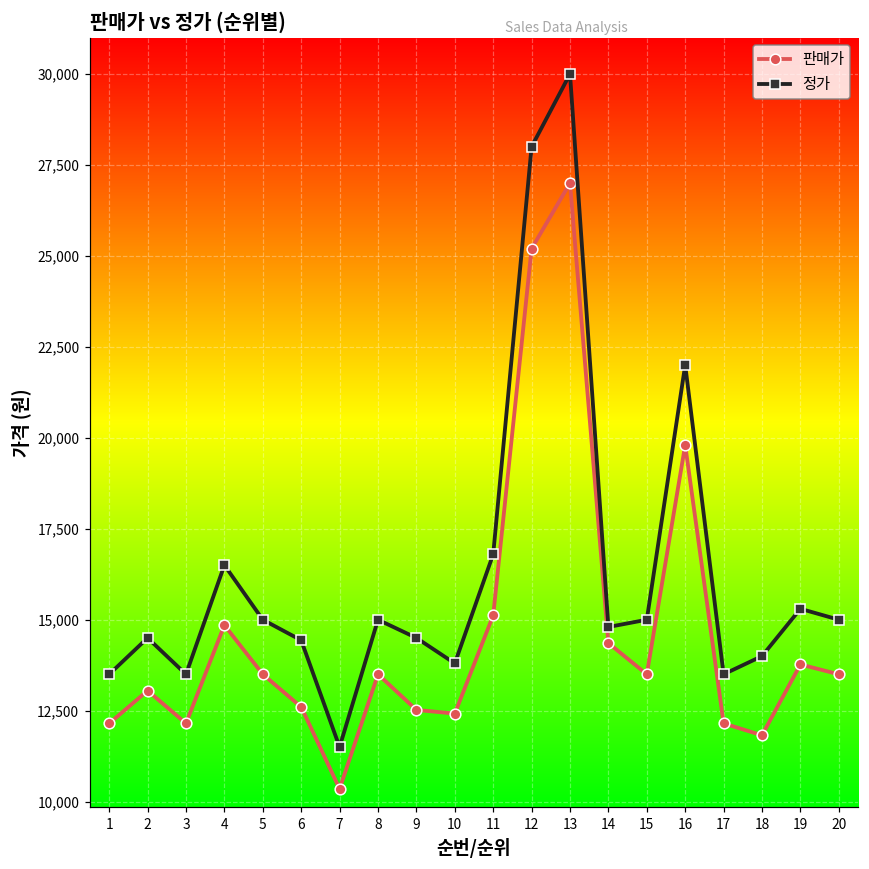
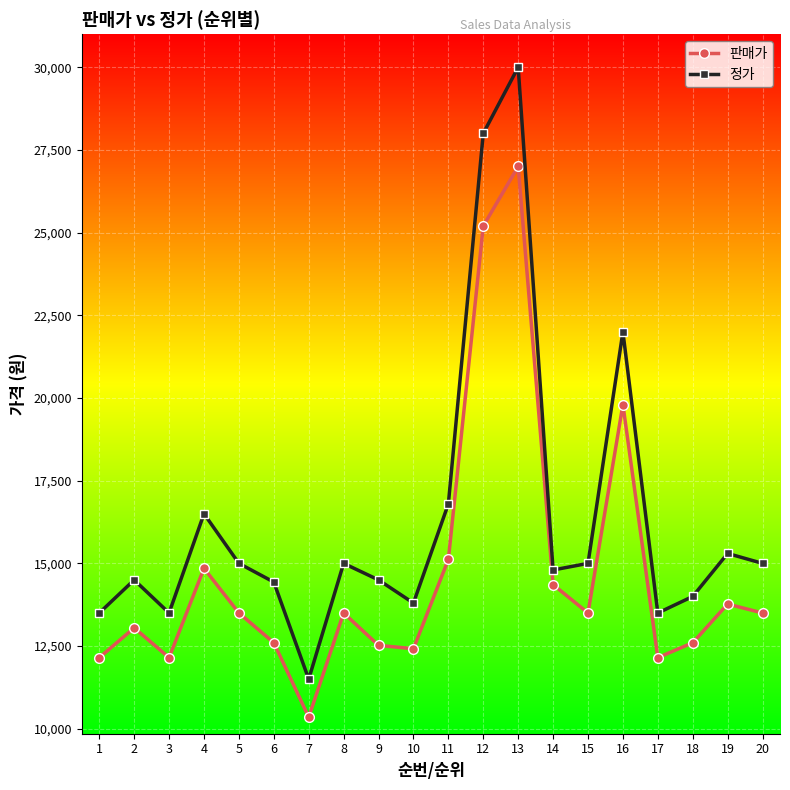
  {
    "판매가": {
      "1": "12,200",
      "2": "13,100",
      "3": "12,200",
      "4": "14,900",
      "5": "13,500",
      "6": "12,600",
      "7": "10,400",
      "8": "13,500",
      "9": "12,500",
      "10": "12,400",
      "11": "15,100",
      "12": "25,200",
      "13": "27,000",
      "14": "14,400",
      "15": "13,500",
      "16": "19,800",
      "17": "12,200",
-     "18": "11,800",
+     "18": "12,600",
      "19": "13,800",
      "20": "13,500"
    },
    "정가": {
      "1": "13,500",
      "2": "14,500",
      "3": "13,500",
      "4": "16,500",
      "5": "15,000",
      "6": "14,400",
      "7": "11,500",
      "8": "15,000",
      "9": "14,500",
      "10": "13,800",
      "11": "16,800",
      "12": "28,000",
      "13": "30,000",
      "14": "14,800",
      "15": "15,000",
      "16": "22,000",
      "17": "13,500",
      "18": "14,000",
      "19": "15,300",
      "20": "15,000"
    }
  }
